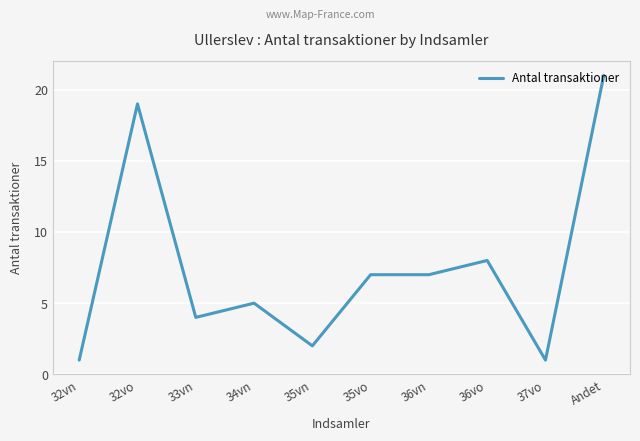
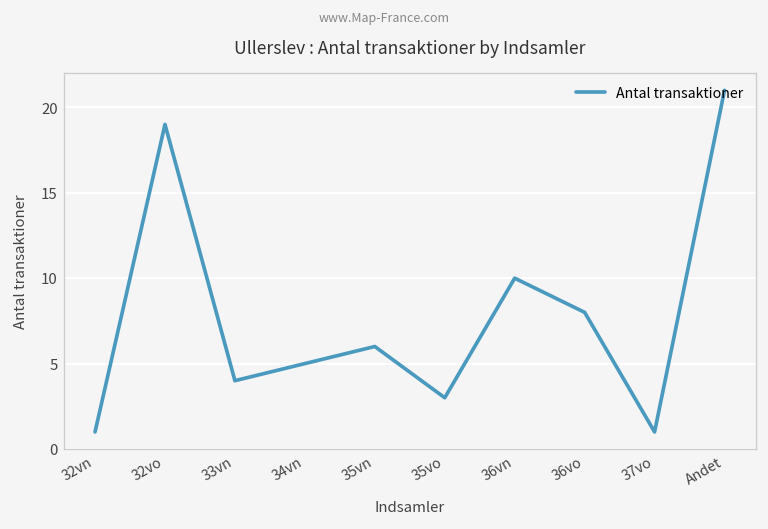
  {
    "32vn": 1,
    "32vo": 19,
    "33vn": 4,
    "34vn": 5,
-   "35vn": 2,
-   "35vo": 7,
-   "36vn": 7,
+   "35vn": 6,
+   "35vo": 3,
+   "36vn": 10,
    "36vo": 8,
    "37vo": 1,
    "Andet": 21
  }
